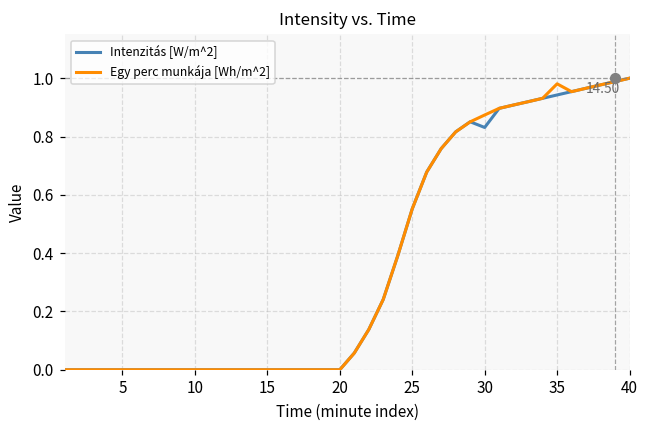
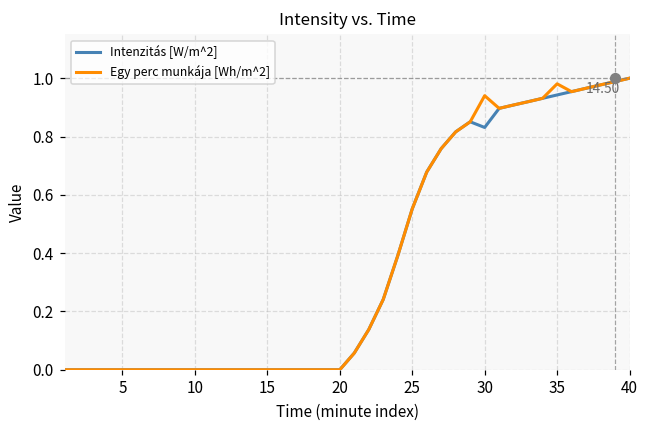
  {
    "Intenzitás [W/m^2]": {
      "30": 0.83,
      "35": 0.94
    },
    "Egy perc munkája [Wh/m^2]": {
-     "30": 0.87,
+     "30": 0.94,
      "35": 0.98
    }
  }
